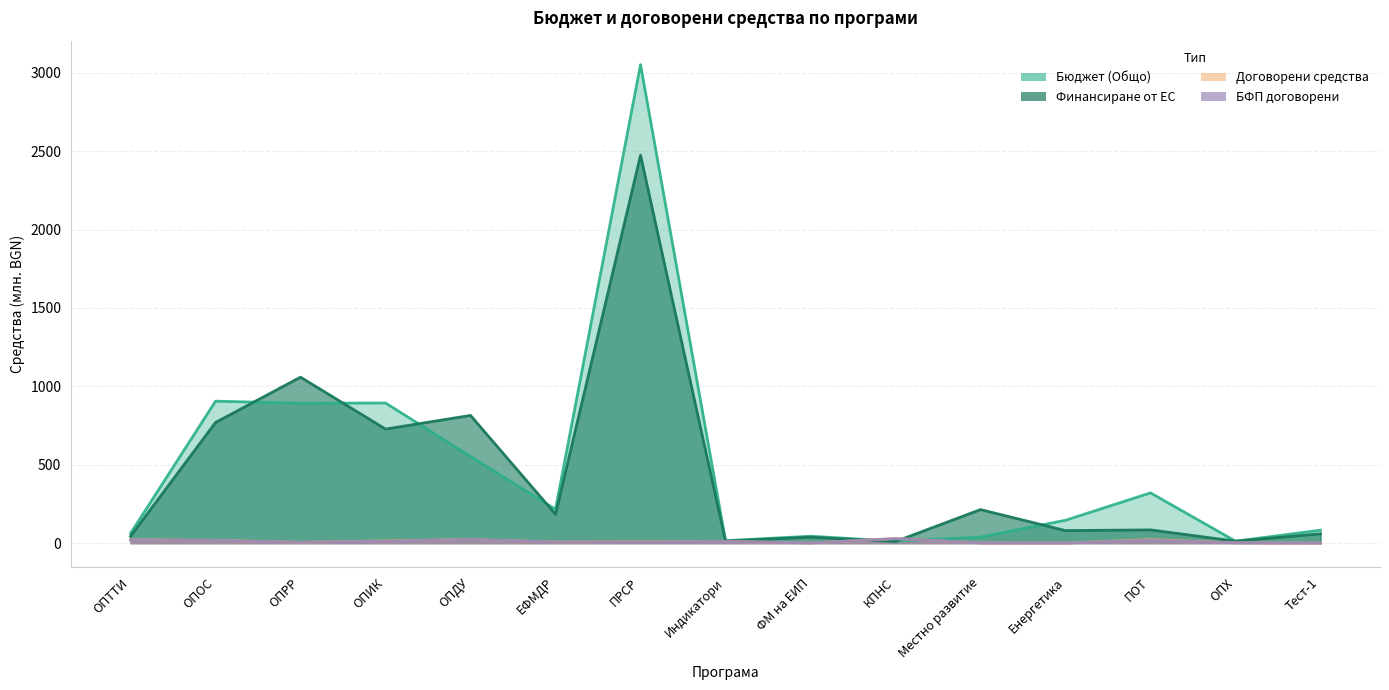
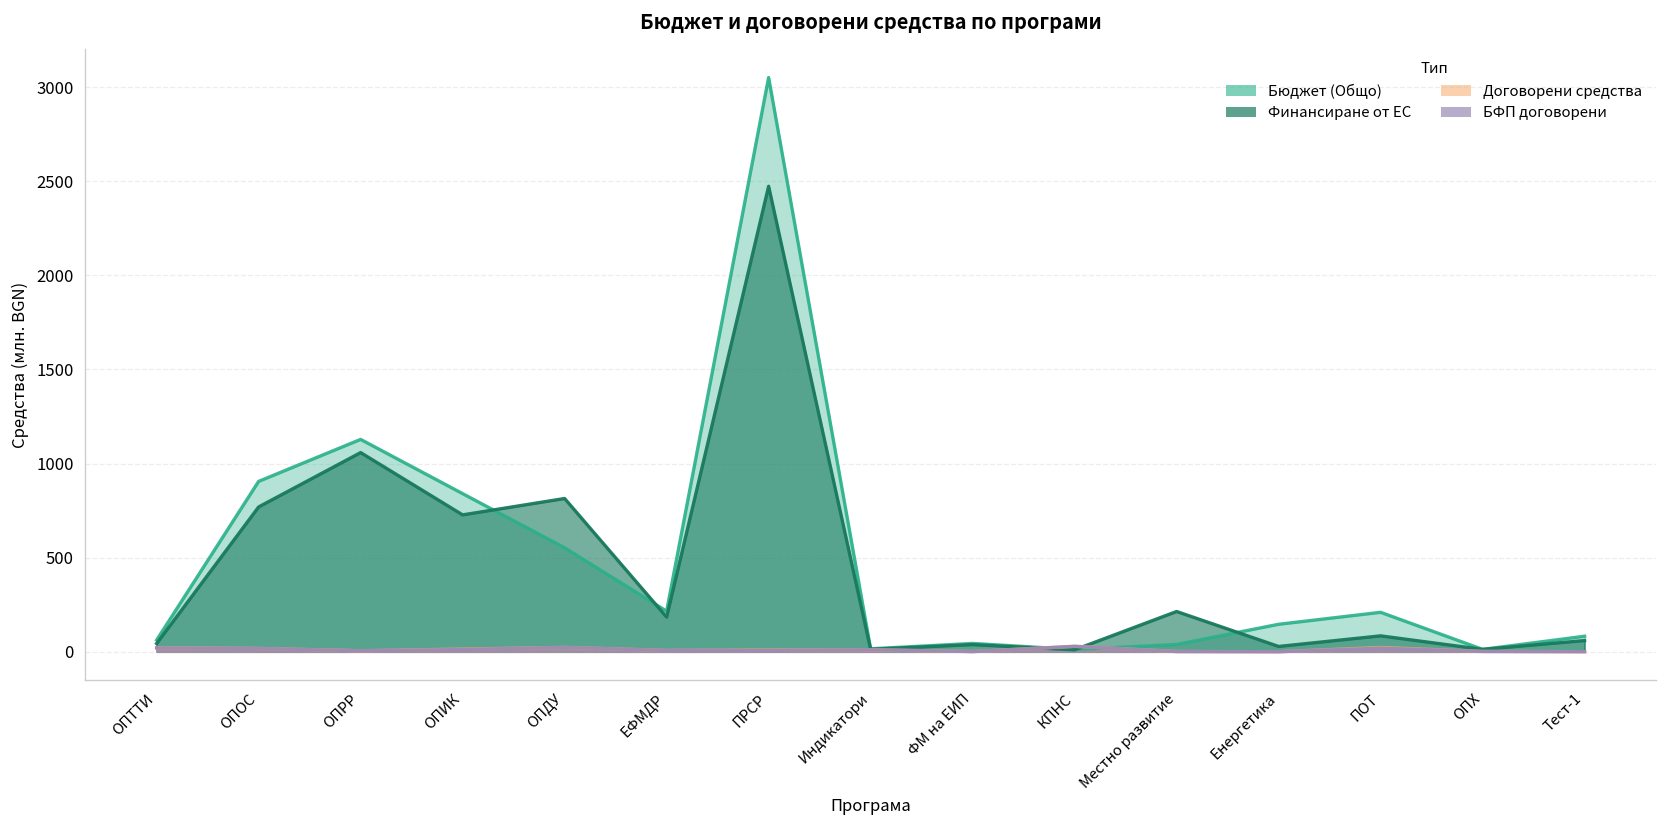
  {
    "Бюджет (Общо)": {
      "ОПТТИ": 60,
      "ОПОС": 910,
-     "ОПРР": 890,
-     "ОПИК": 890,
+     "ОПРР": 1130,
+     "ОПИК": 840,
      "ОПДУ": 550,
      "ЕФМДР": 220,
      "ПРСР": 3050,
      "Местно развитие": 40,
      "Енергетика": 150,
-     "ПОТ": 320,
+     "ПОТ": 210,
      "Тест-1": 80
    },
    "Финансиране от ЕС": {
      "ОПТТИ": 40,
      "ОПОС": 770,
      "ОПРР": 1060,
      "ОПИК": 730,
      "ОПДУ": 810,
      "ЕФМДР": 180,
      "ПРСР": 2470,
      "Местно развитие": 210,
-     "Енергетика": 80,
+     "Енергетика": 30,
      "ПОТ": 80,
      "Тест-1": 60
    }
  }
